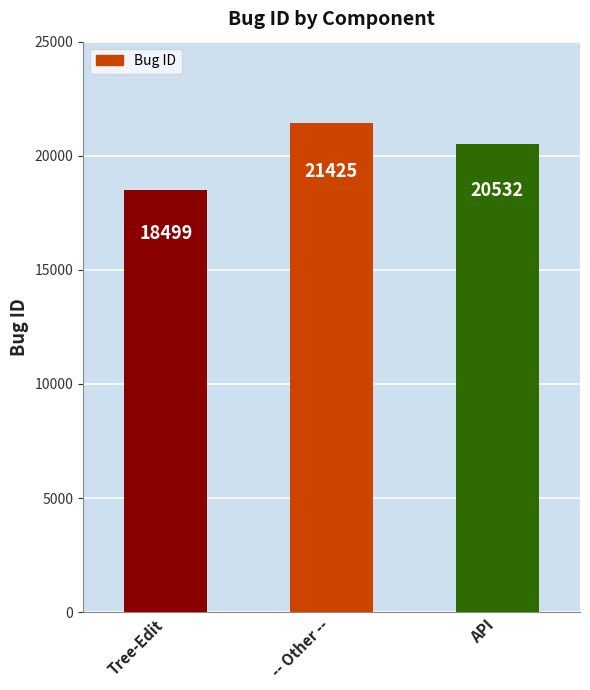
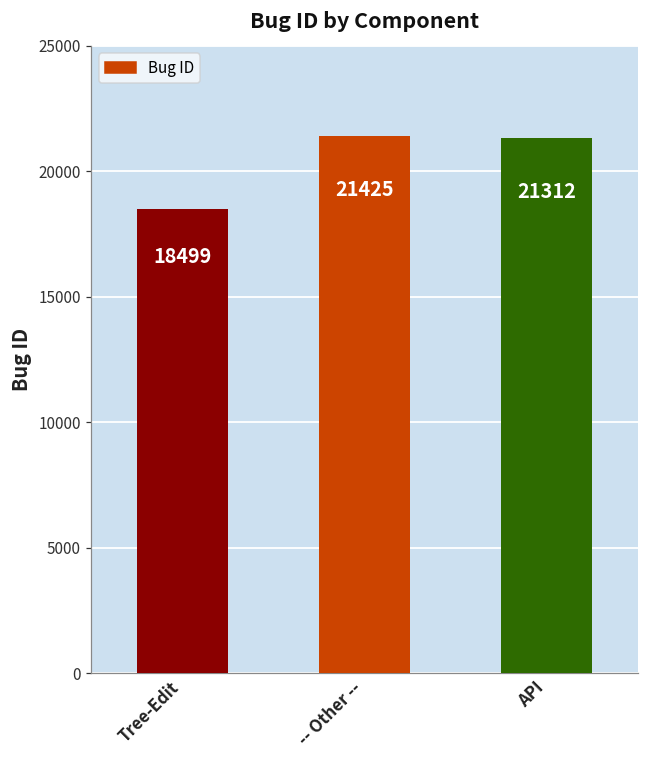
  {
    "Tree-Edit": 18499,
    "-- Other --": 21425,
-   "API": 20532
+   "API": 21312
  }
